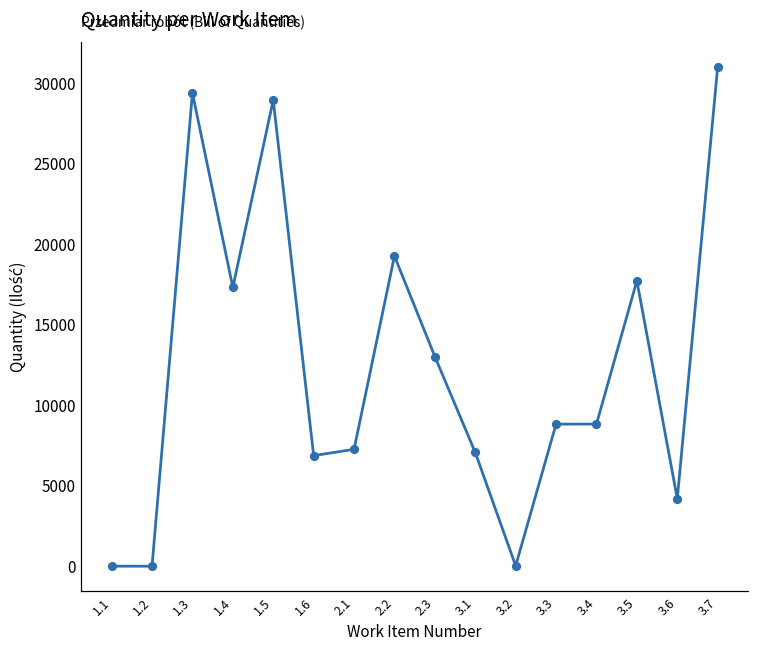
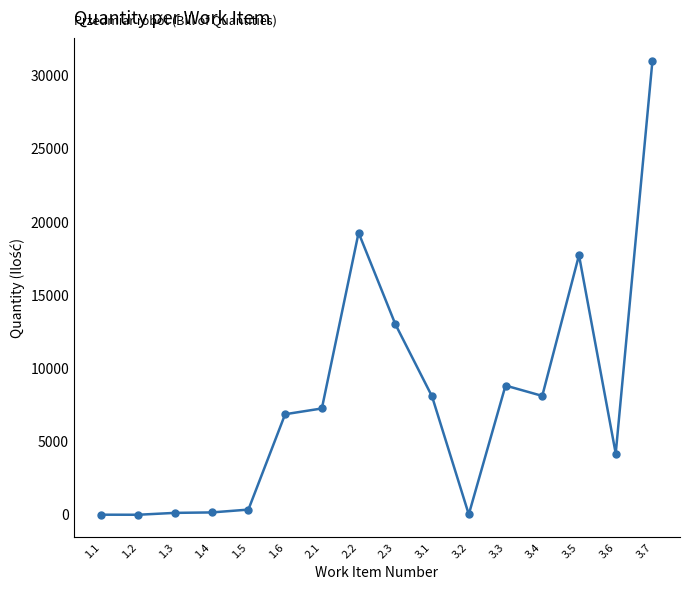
  {
    "1.1": 0,
    "1.2": 0,
-   "1.3": 29400,
-   "1.4": 17300,
-   "1.5": 29000,
+   "1.3": 100,
+   "1.4": 200,
+   "1.5": 400,
    "1.6": 6900,
    "2.1": 7300,
    "2.2": 19300,
    "2.3": 13000,
-   "3.1": 7100,
+   "3.1": 8100,
    "3.2": 0,
    "3.3": 8800,
-   "3.4": 8800,
+   "3.4": 8100,
    "3.5": 17700,
    "3.6": 4200,
    "3.7": 31000
  }
